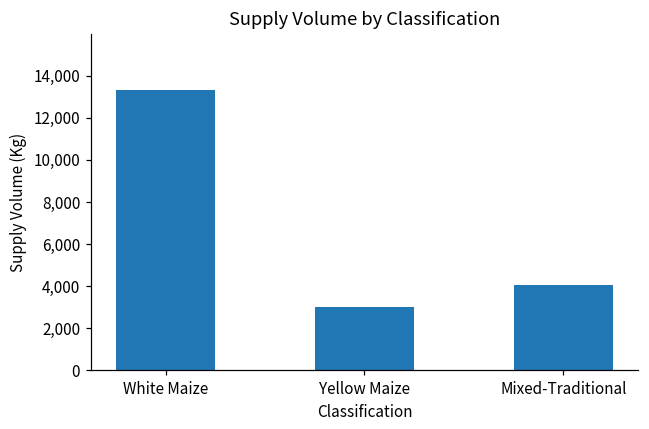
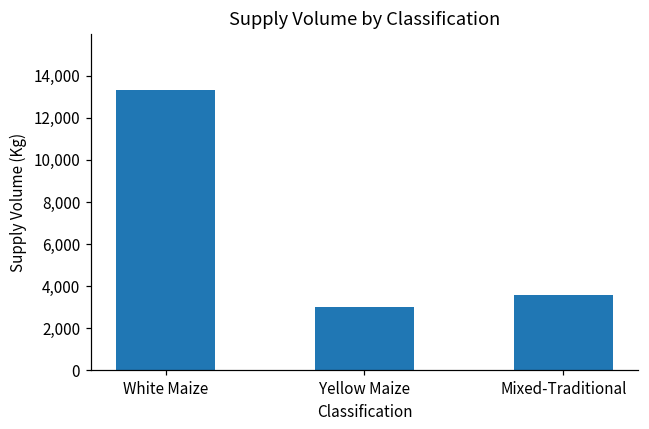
  {
    "White Maize": "13,300",
    "Yellow Maize": "3,000",
-   "Mixed-Traditional": "4,100"
+   "Mixed-Traditional": "3,600"
  }
